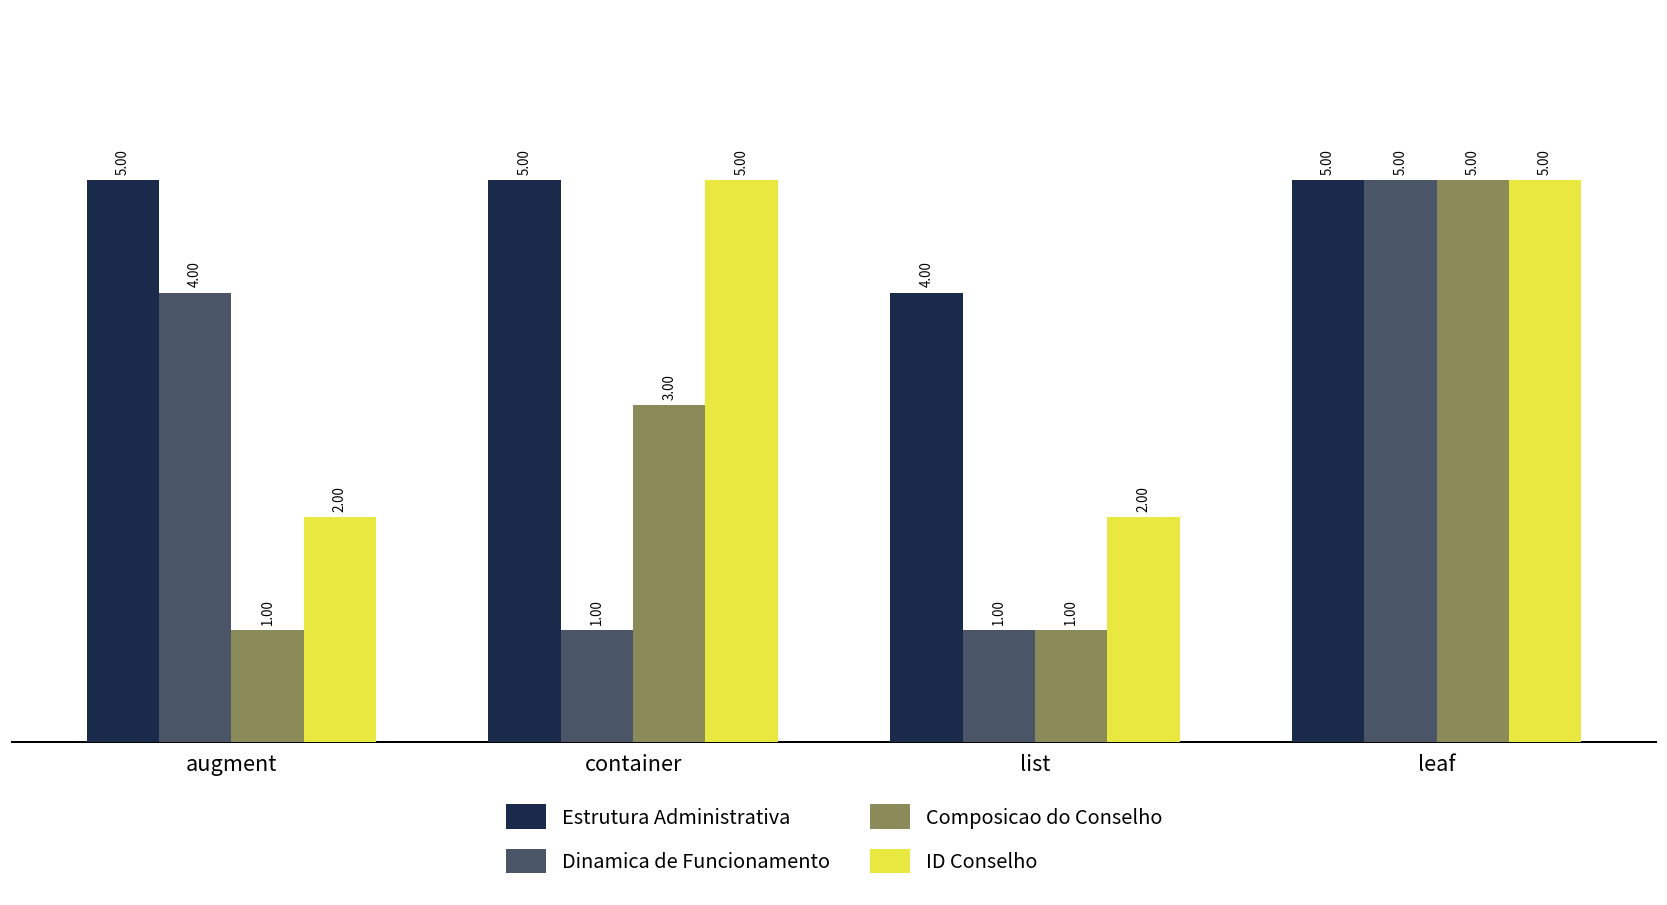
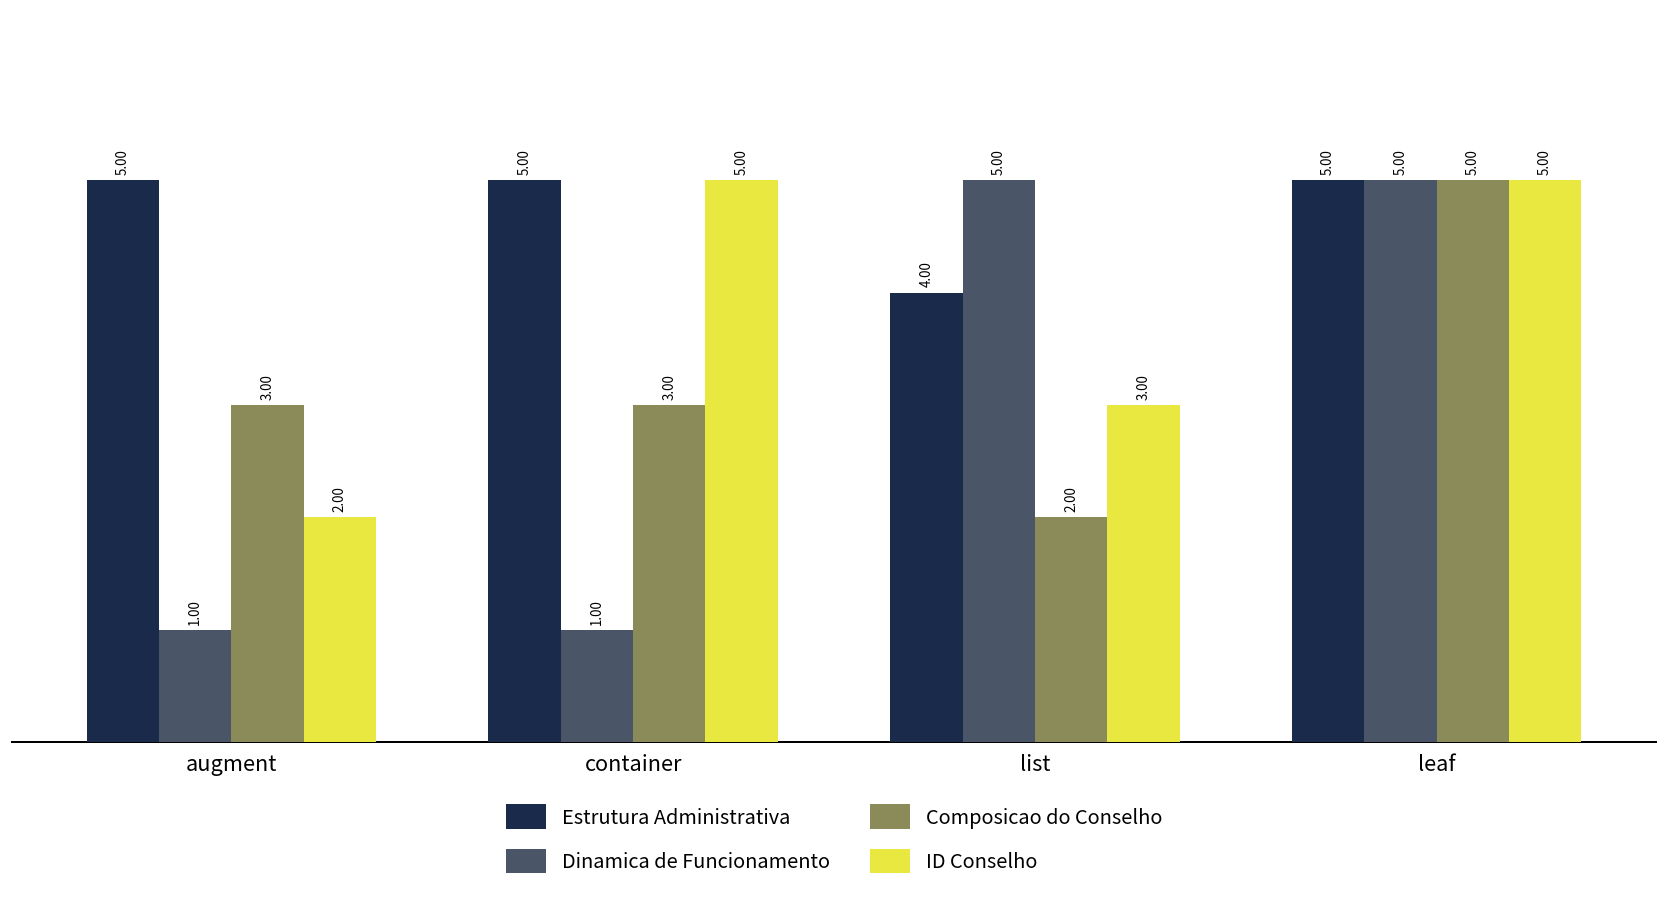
  {
    "Estrutura Administrativa": {
      "augment": 5.00,
      "container": 5.00,
      "list": 4.00,
      "leaf": 5.00
    },
    "Dinamica de Funcionamento": {
-     "augment": 4.00,
+     "augment": 1.00,
      "container": 1.00,
-     "list": 1.00,
+     "list": 5.00,
      "leaf": 5.00
    },
    "Composicao do Conselho": {
-     "augment": 1.00,
+     "augment": 3.00,
      "container": 3.00,
-     "list": 1.00,
+     "list": 2.00,
      "leaf": 5.00
    },
    "ID Conselho": {
      "augment": 2.00,
      "container": 5.00,
-     "list": 2.00,
+     "list": 3.00,
      "leaf": 5.00
    }
  }
